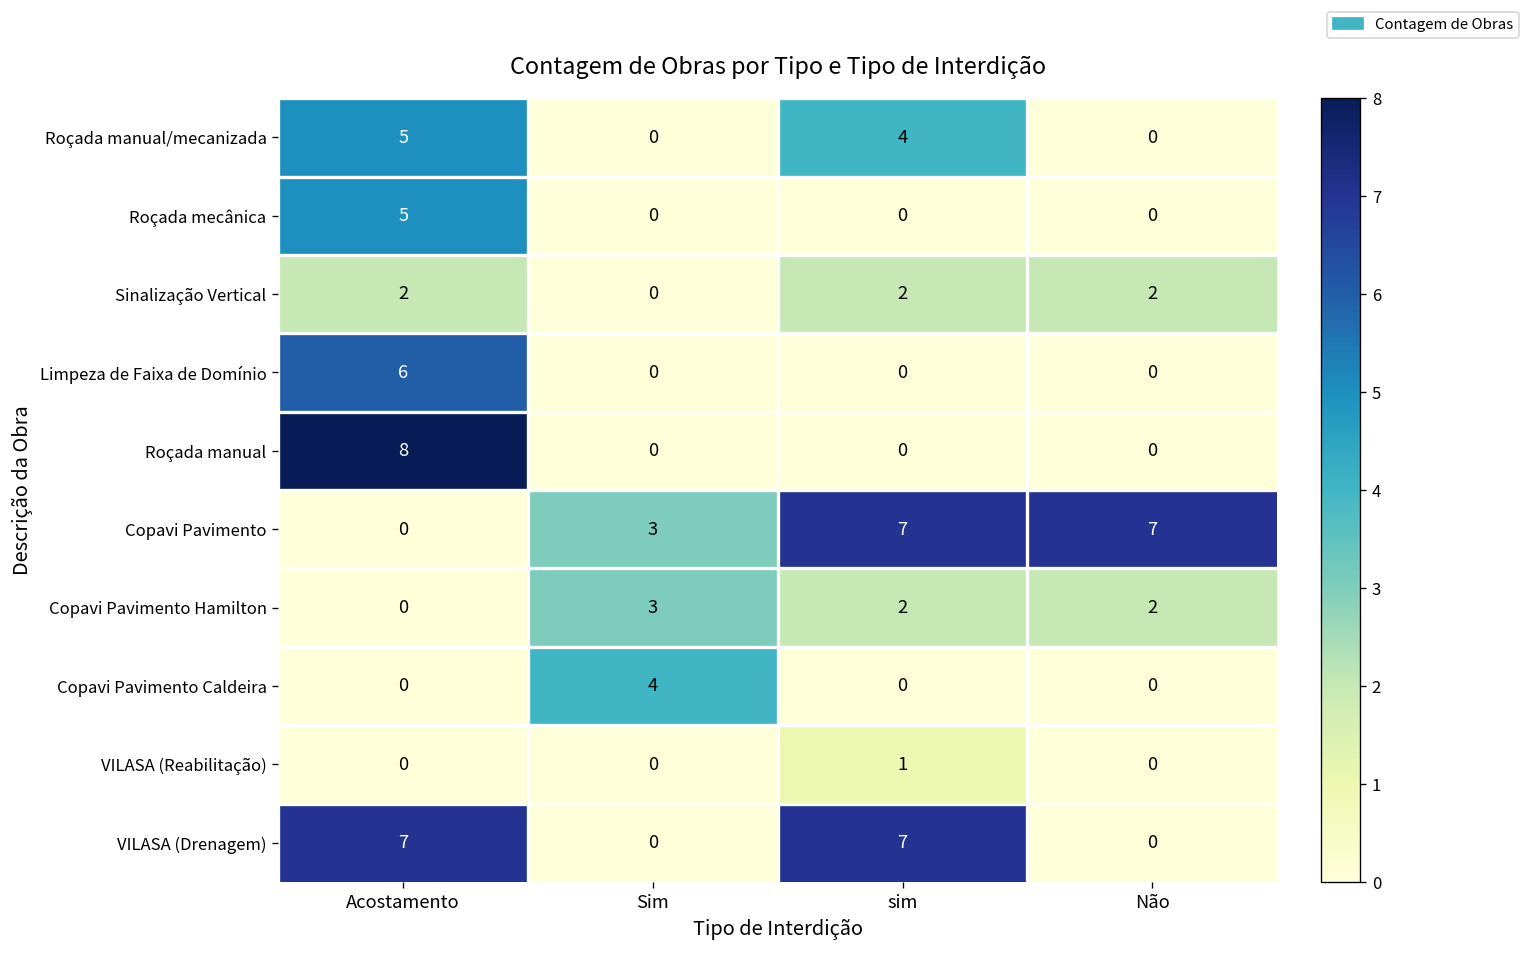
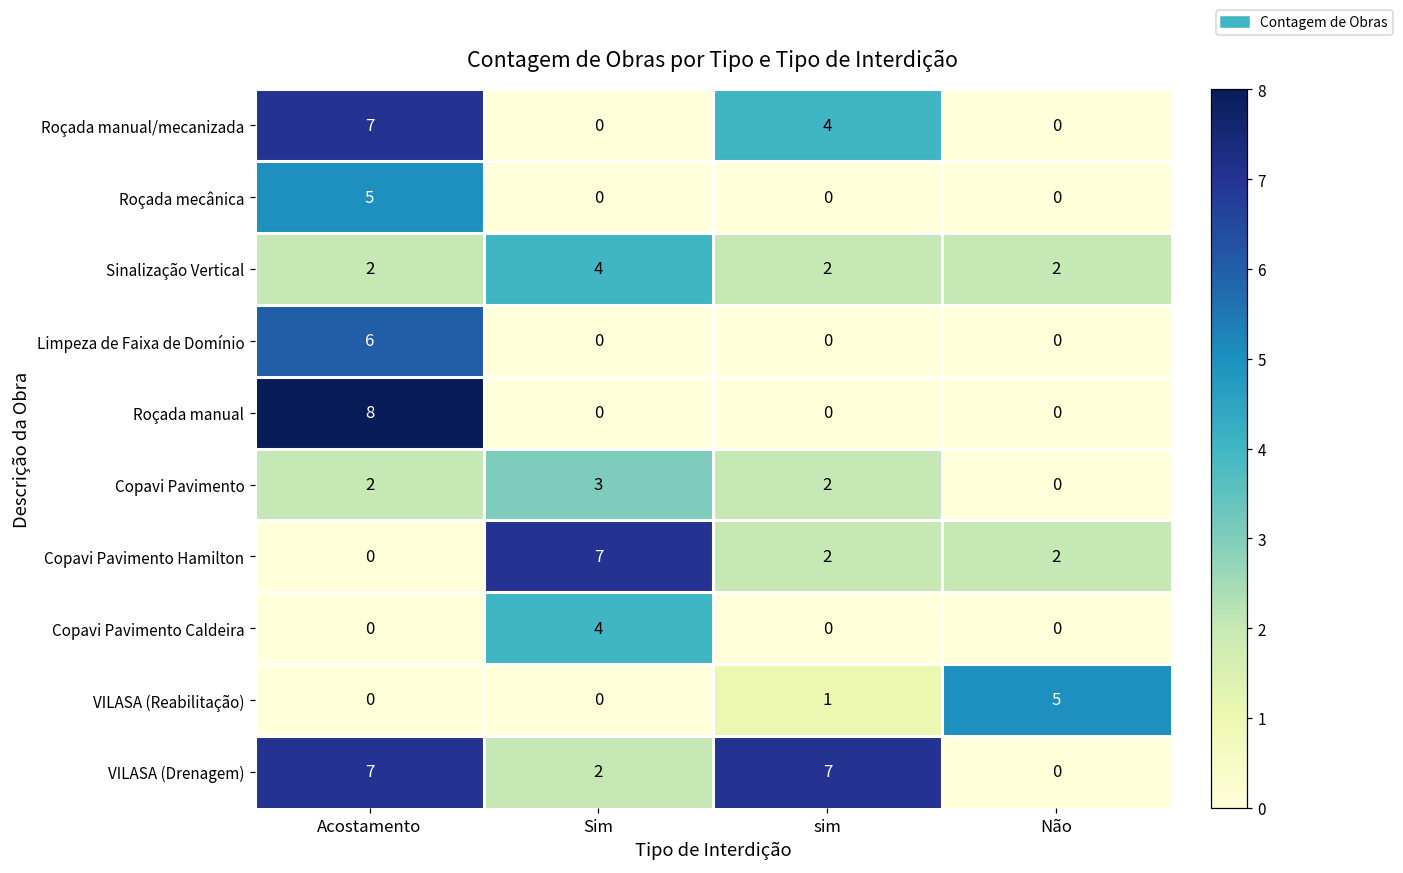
  {
    "Roçada manual/mecanizada": {
-     "Acostamento": 5,
+     "Acostamento": 7,
      "Sim": 0,
      "sim": 4,
      "Não": 0
    },
    "Roçada mecânica": {
      "Acostamento": 5,
      "Sim": 0,
      "sim": 0,
      "Não": 0
    },
    "Sinalização Vertical": {
      "Acostamento": 2,
-     "Sim": 0,
+     "Sim": 4,
      "sim": 2,
      "Não": 2
    },
    "Limpeza de Faixa de Domínio": {
      "Acostamento": 6,
      "Sim": 0,
      "sim": 0,
      "Não": 0
    },
    "Roçada manual": {
      "Acostamento": 8,
      "Sim": 0,
      "sim": 0,
      "Não": 0
    },
    "Copavi Pavimento": {
-     "Acostamento": 0,
+     "Acostamento": 2,
      "Sim": 3,
-     "sim": 7,
-     "Não": 7
+     "sim": 2,
+     "Não": 0
    },
    "Copavi Pavimento Hamilton": {
      "Acostamento": 0,
-     "Sim": 3,
+     "Sim": 7,
      "sim": 2,
      "Não": 2
    },
    "Copavi Pavimento Caldeira": {
      "Acostamento": 0,
      "Sim": 4,
      "sim": 0,
      "Não": 0
    },
    "VILASA (Reabilitação)": {
      "Acostamento": 0,
      "Sim": 0,
      "sim": 1,
-     "Não": 0
+     "Não": 5
    },
    "VILASA (Drenagem)": {
      "Acostamento": 7,
-     "Sim": 0,
+     "Sim": 2,
      "sim": 7,
      "Não": 0
    }
  }
